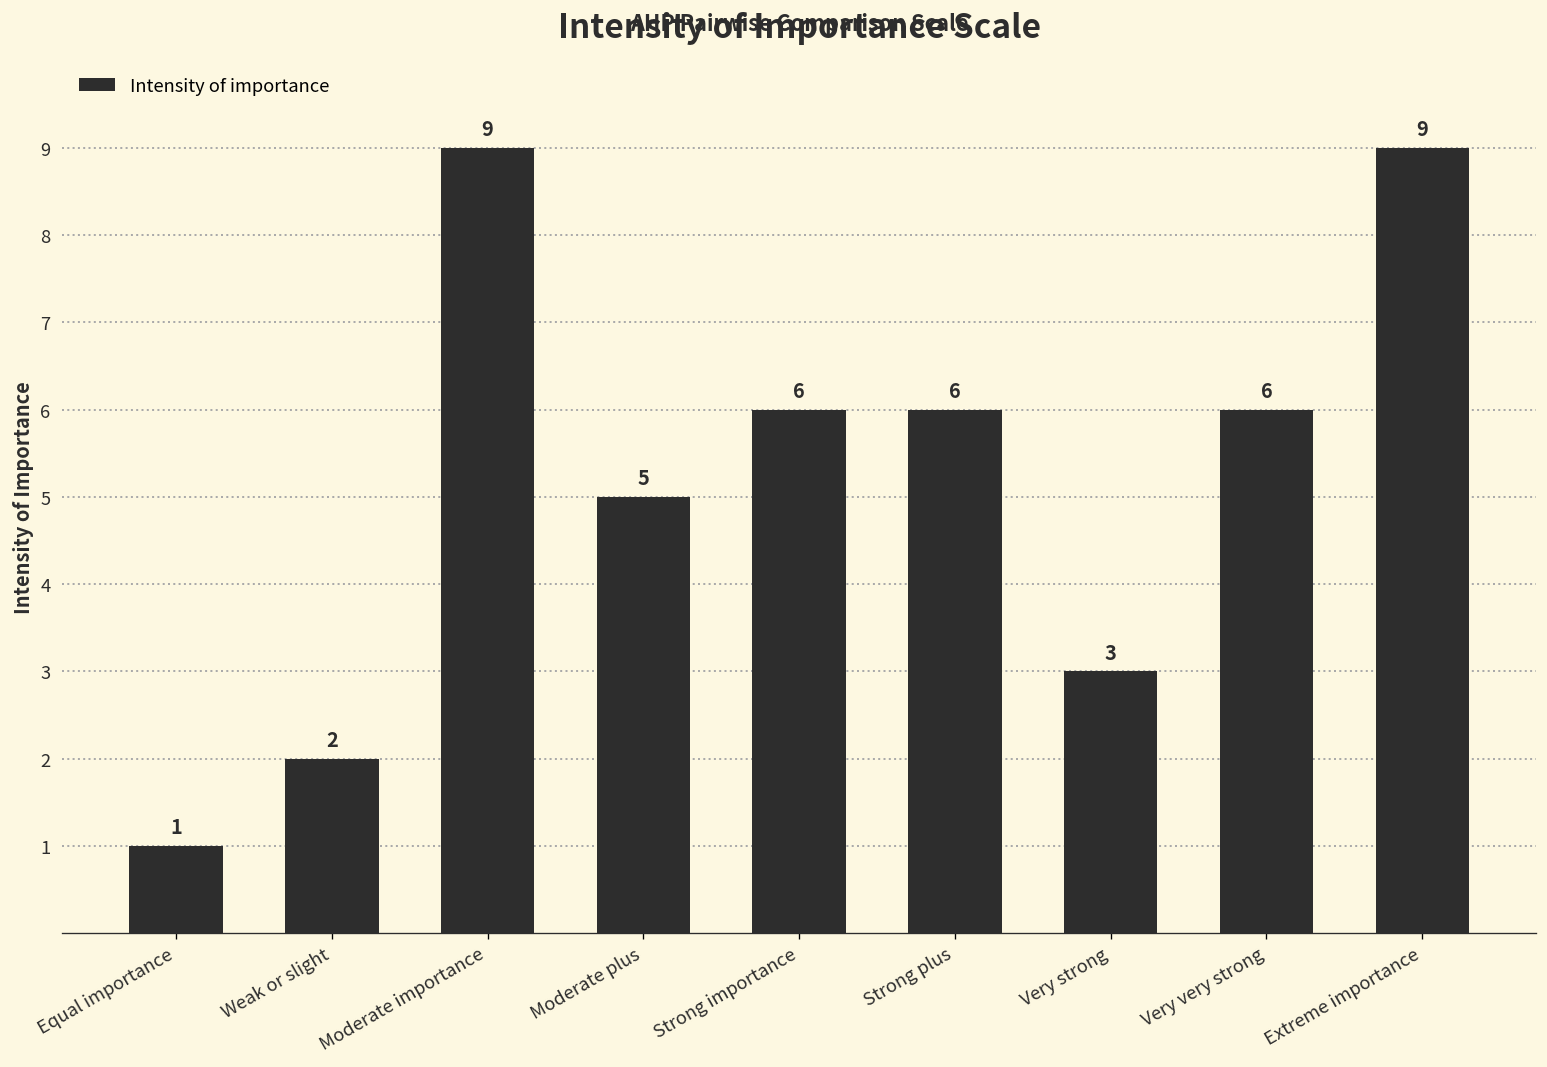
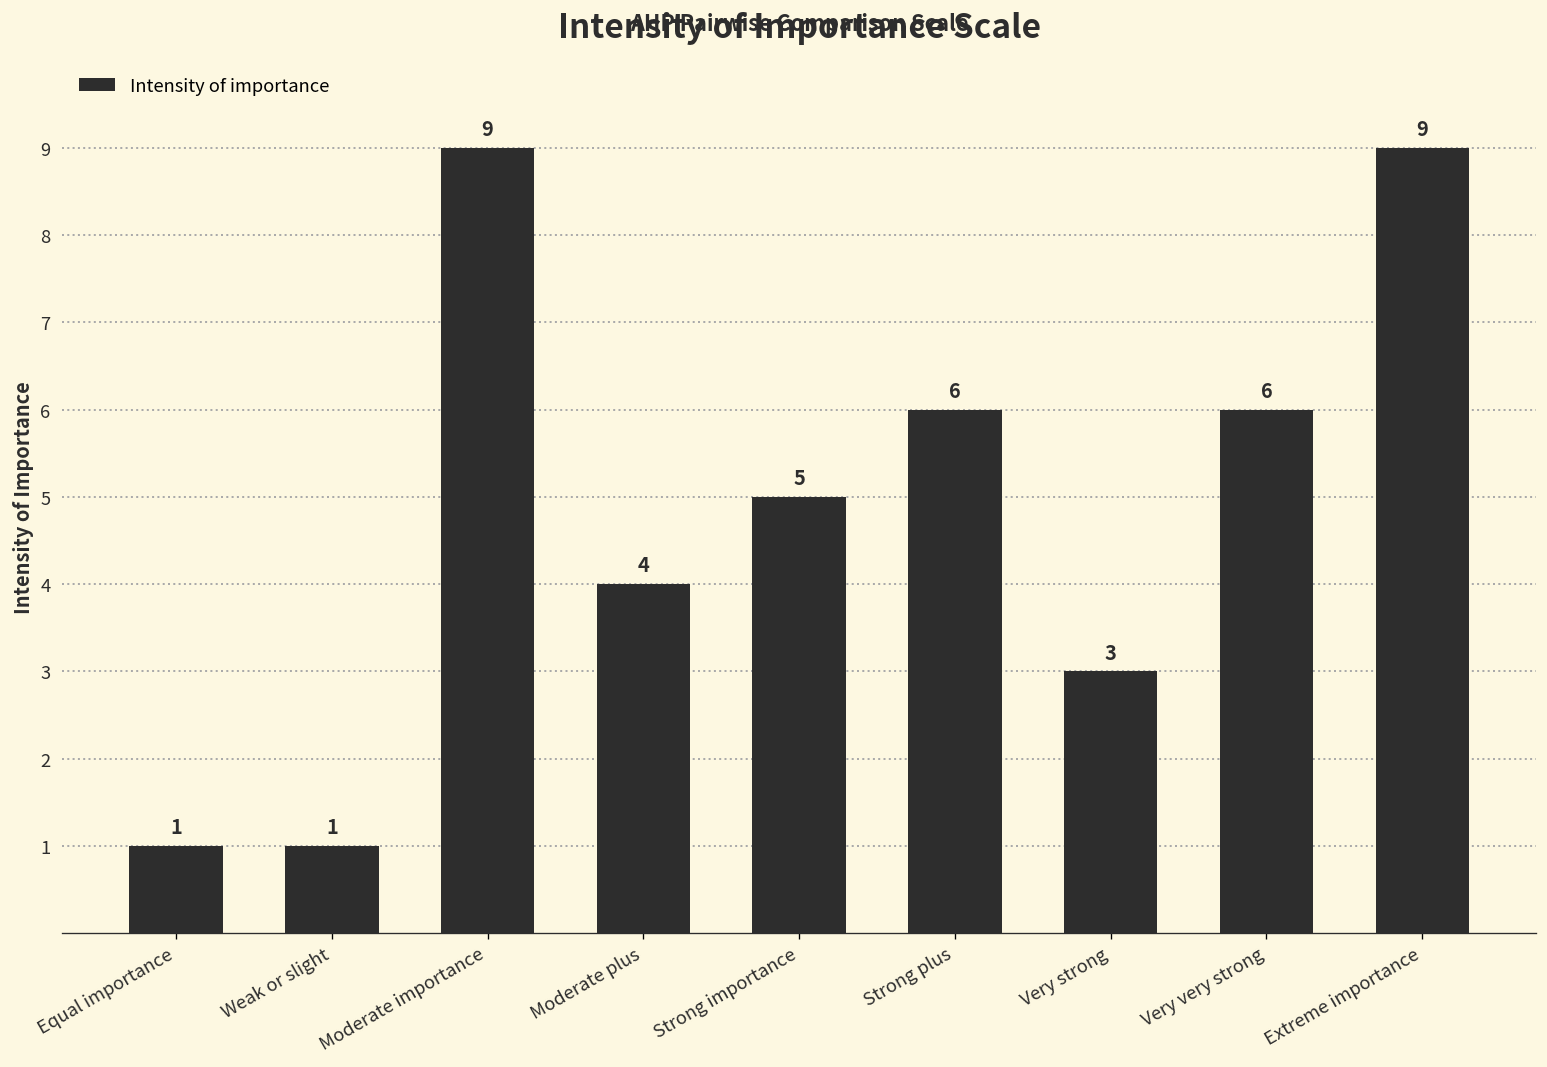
  {
    "Equal importance": 1,
-   "Weak or slight": 2,
+   "Weak or slight": 1,
    "Moderate importance": 9,
-   "Moderate plus": 5,
-   "Strong importance": 6,
+   "Moderate plus": 4,
+   "Strong importance": 5,
    "Strong plus": 6,
    "Very strong": 3,
    "Very very strong": 6,
    "Extreme importance": 9
  }
